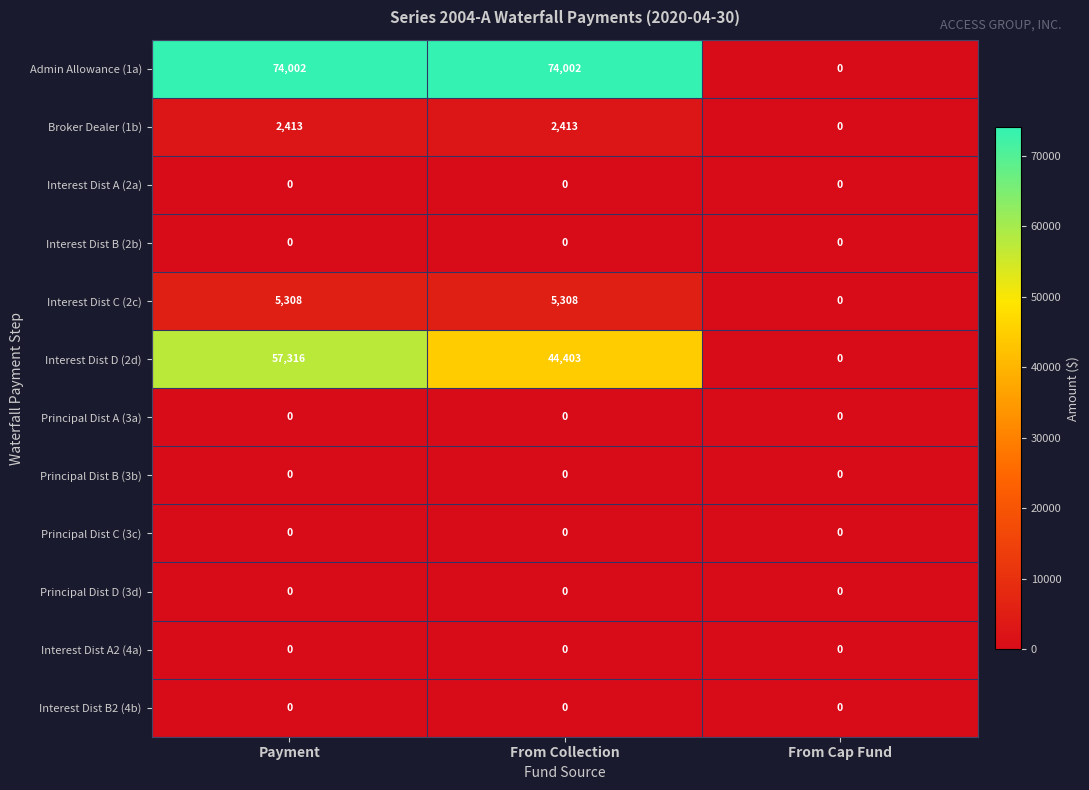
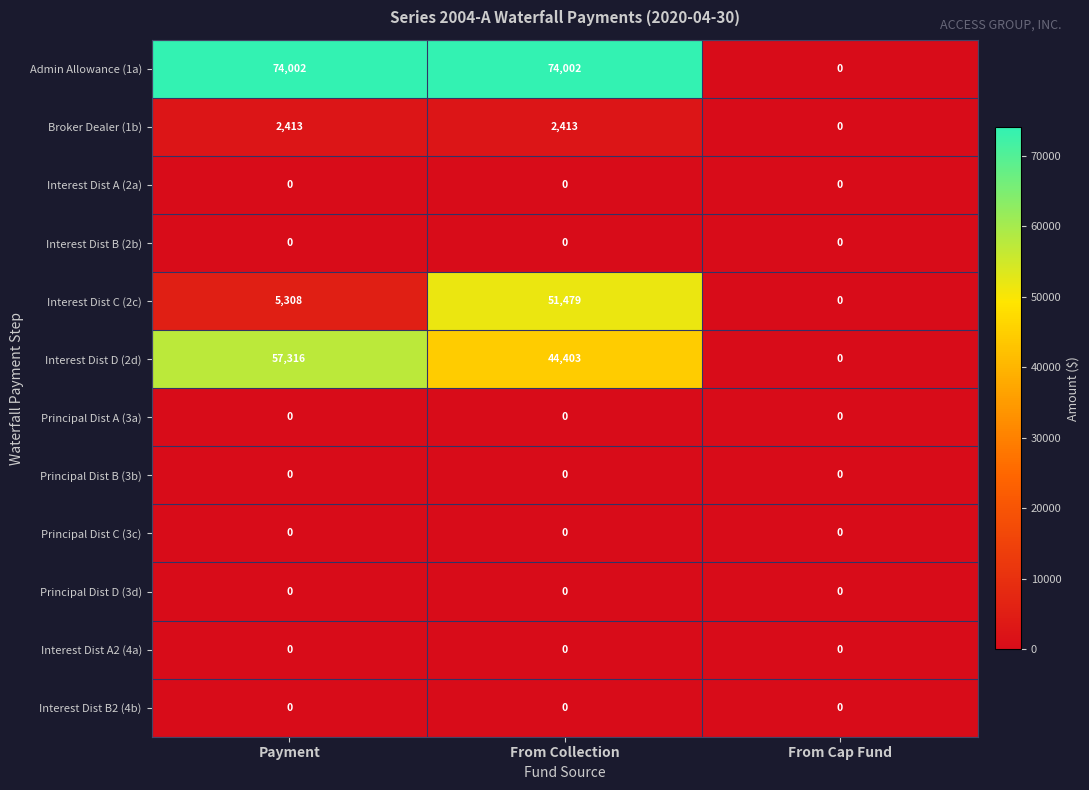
  {
    "Admin Allowance (1a)": {
      "Payment": "74,002",
      "From Collection": "74,002",
      "From Cap Fund": "0"
    },
    "Broker Dealer (1b)": {
      "Payment": "2,413",
      "From Collection": "2,413",
      "From Cap Fund": "0"
    },
    "Interest Dist A (2a)": {
      "Payment": "0",
      "From Collection": "0",
      "From Cap Fund": "0"
    },
    "Interest Dist B (2b)": {
      "Payment": "0",
      "From Collection": "0",
      "From Cap Fund": "0"
    },
    "Interest Dist C (2c)": {
      "Payment": "5,308",
-     "From Collection": "5,308",
+     "From Collection": "51,479",
      "From Cap Fund": "0"
    },
    "Interest Dist D (2d)": {
      "Payment": "57,316",
      "From Collection": "44,403",
      "From Cap Fund": "0"
    },
    "Principal Dist A (3a)": {
      "Payment": "0",
      "From Collection": "0",
      "From Cap Fund": "0"
    },
    "Principal Dist B (3b)": {
      "Payment": "0",
      "From Collection": "0",
      "From Cap Fund": "0"
    },
    "Principal Dist C (3c)": {
      "Payment": "0",
      "From Collection": "0",
      "From Cap Fund": "0"
    },
    "Principal Dist D (3d)": {
      "Payment": "0",
      "From Collection": "0",
      "From Cap Fund": "0"
    },
    "Interest Dist A2 (4a)": {
      "Payment": "0",
      "From Collection": "0",
      "From Cap Fund": "0"
    },
    "Interest Dist B2 (4b)": {
      "Payment": "0",
      "From Collection": "0",
      "From Cap Fund": "0"
    }
  }
